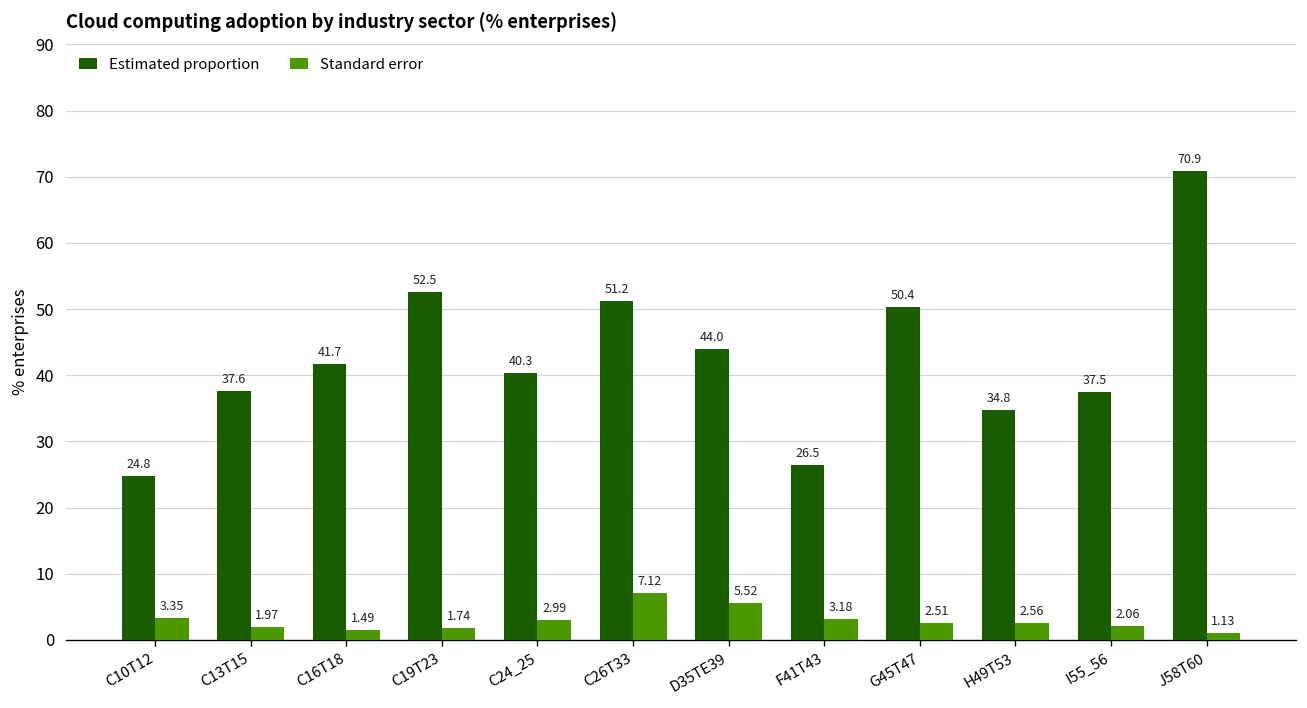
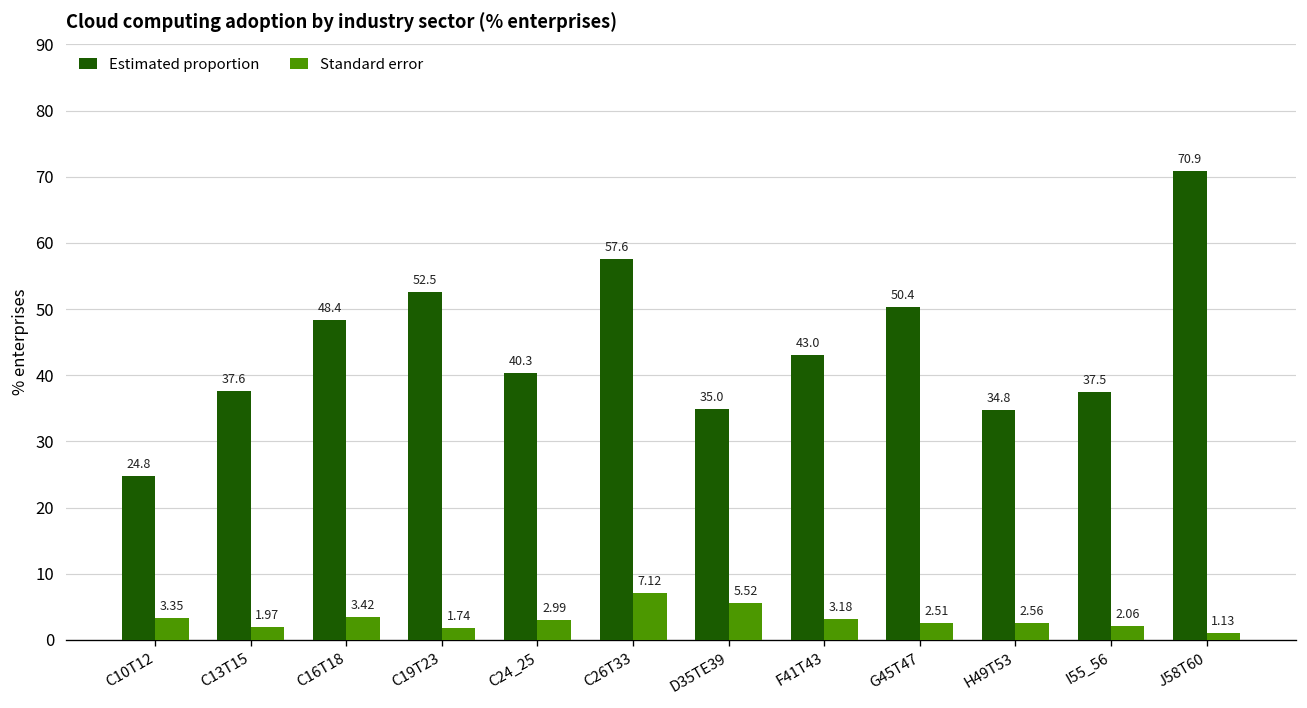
  {
    "Estimated proportion": {
      "C10T12": 24.8,
      "C13T15": 37.6,
-     "C16T18": 41.7,
+     "C16T18": 48.4,
      "C19T23": 52.5,
      "C24_25": 40.3,
-     "C26T33": 51.2,
-     "D35TE39": 44.0,
-     "F41T43": 26.5,
+     "C26T33": 57.6,
+     "D35TE39": 35.0,
+     "F41T43": 43.0,
      "G45T47": 50.4,
      "H49T53": 34.8,
      "I55_56": 37.5,
      "J58T60": 70.9
    },
    "Standard error": {
      "C10T12": 3.35,
      "C13T15": 1.97,
-     "C16T18": 1.49,
+     "C16T18": 3.42,
      "C19T23": 1.74,
      "C24_25": 2.99,
      "C26T33": 7.12,
      "D35TE39": 5.52,
      "F41T43": 3.18,
      "G45T47": 2.51,
      "H49T53": 2.56,
      "I55_56": 2.06,
      "J58T60": 1.13
    }
  }
